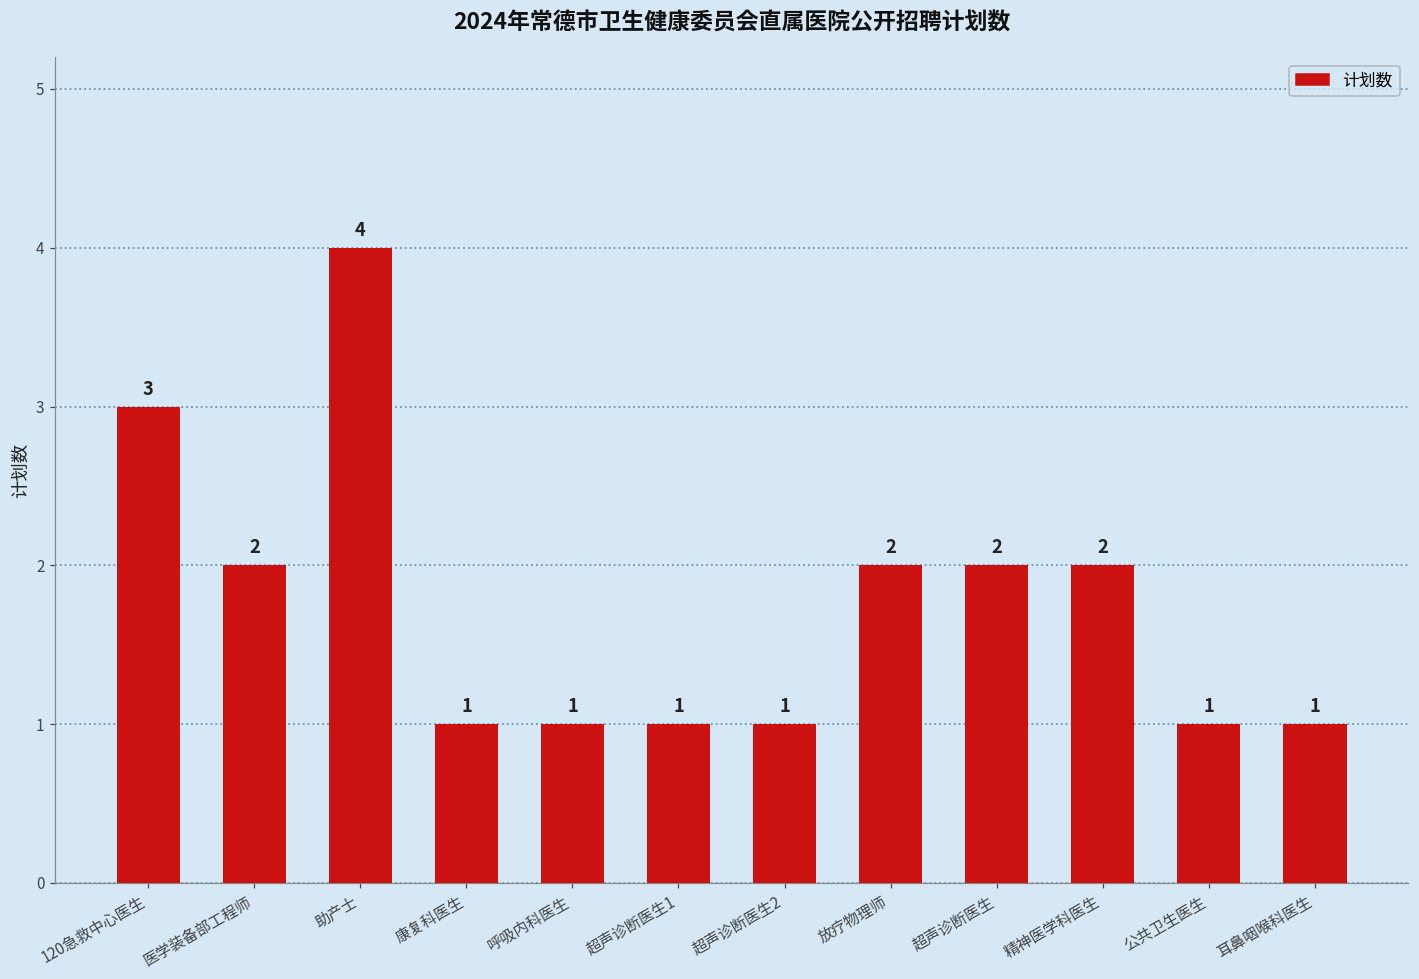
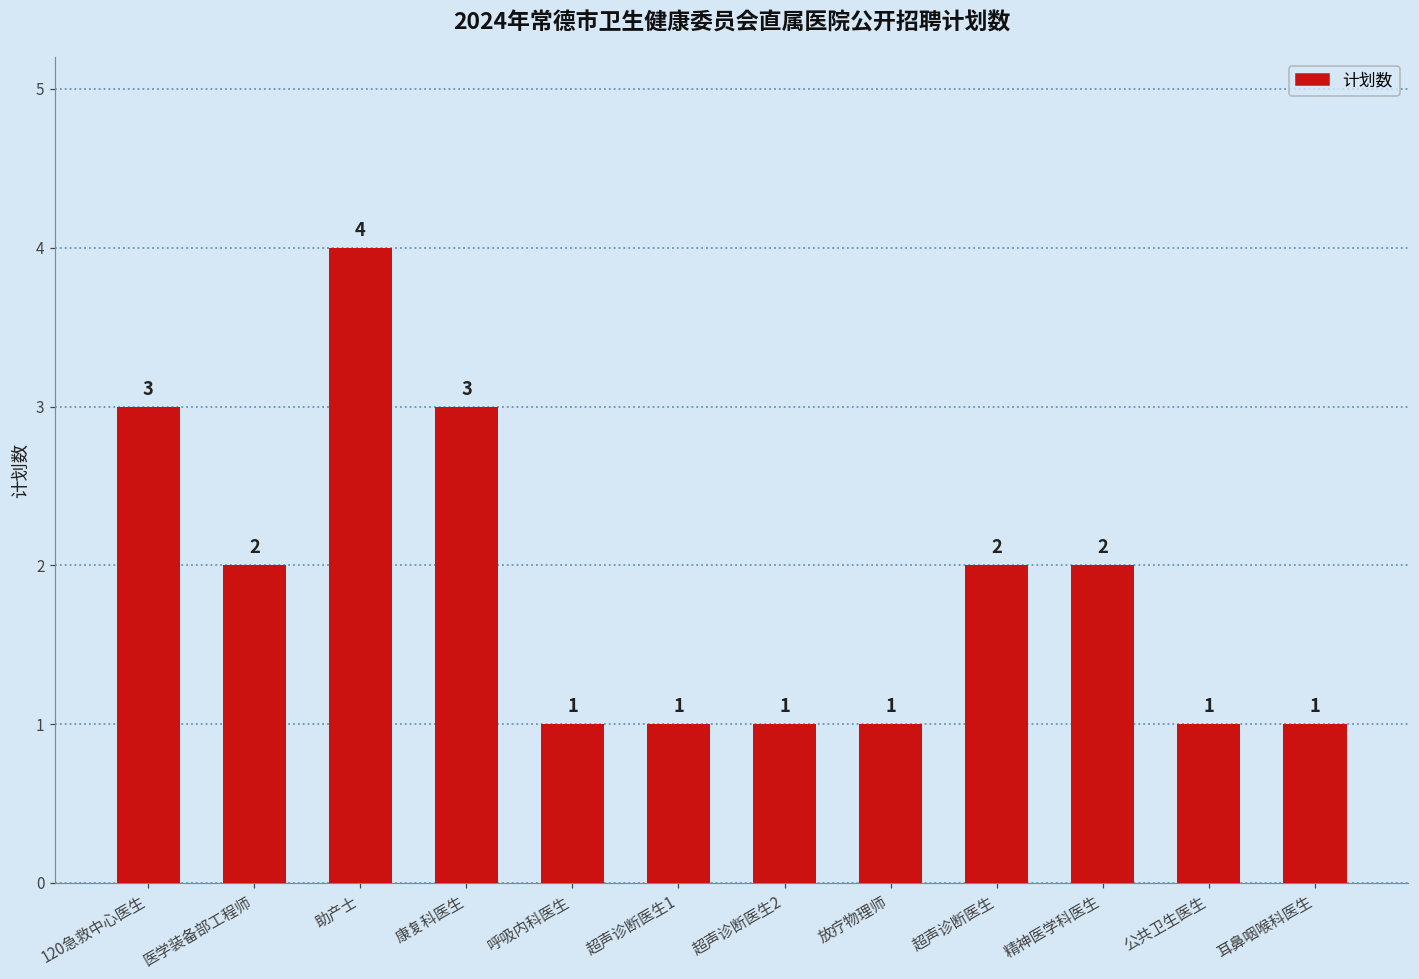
  {
    "120急救中心医生": 3,
    "医学装备部工程师": 2,
    "助产士": 4,
-   "康复科医生": 1,
+   "康复科医生": 3,
    "呼吸内科医生": 1,
    "超声诊断医生1": 1,
    "超声诊断医生2": 1,
-   "放疗物理师": 2,
+   "放疗物理师": 1,
    "超声诊断医生": 2,
    "精神医学科医生": 2,
    "公共卫生医生": 1,
    "耳鼻咽喉科医生": 1
  }
